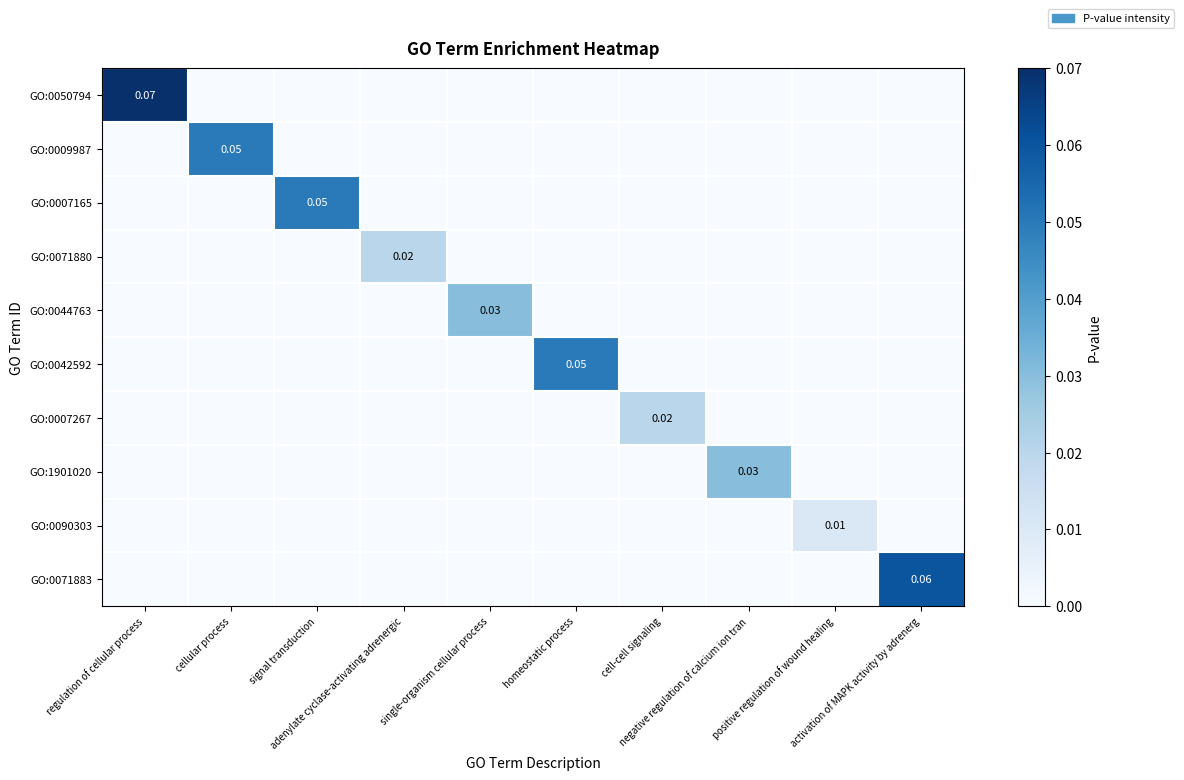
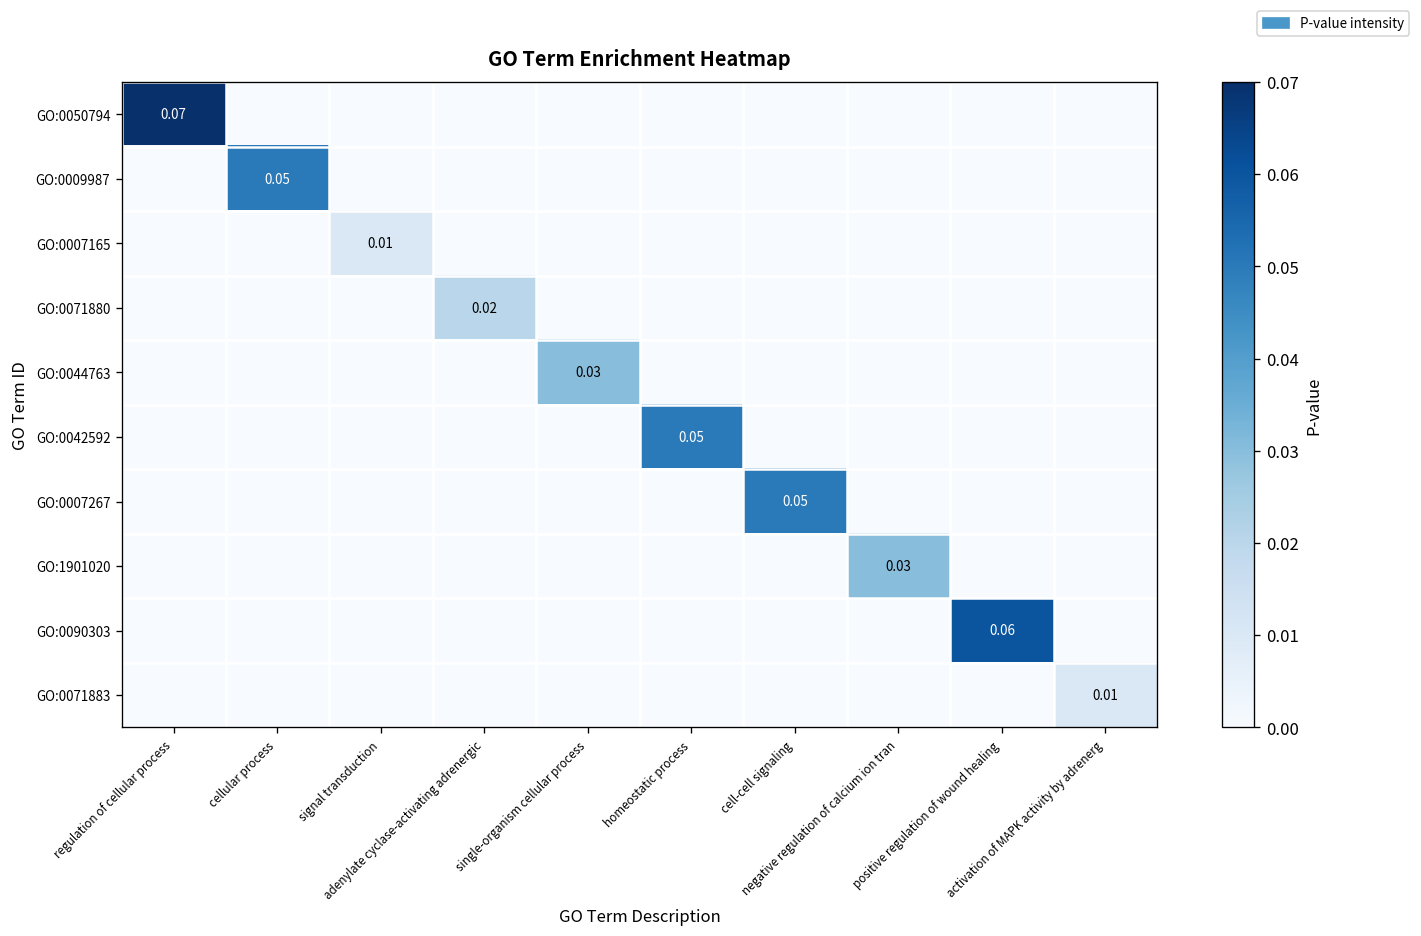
  {
    "GO:0050794": {
      "regulation of cellular process": 0.07
    },
    "GO:0009987": {
      "cellular process": 0.05
    },
    "GO:0007165": {
-     "signal transduction": 0.05
+     "signal transduction": 0.01
    },
    "GO:0071880": {
      "adenylate cyclase-activating adrenergic": 0.02
    },
    "GO:0044763": {
      "single-organism cellular process": 0.03
    },
    "GO:0042592": {
      "homeostatic process": 0.05
    },
    "GO:0007267": {
-     "cell-cell signaling": 0.02
+     "cell-cell signaling": 0.05
    },
    "GO:1901020": {
      "negative regulation of calcium ion tran": 0.03
    },
    "GO:0090303": {
-     "positive regulation of wound healing": 0.01
+     "positive regulation of wound healing": 0.06
    },
    "GO:0071883": {
-     "activation of MAPK activity by adrenerg": 0.06
+     "activation of MAPK activity by adrenerg": 0.01
    }
  }
